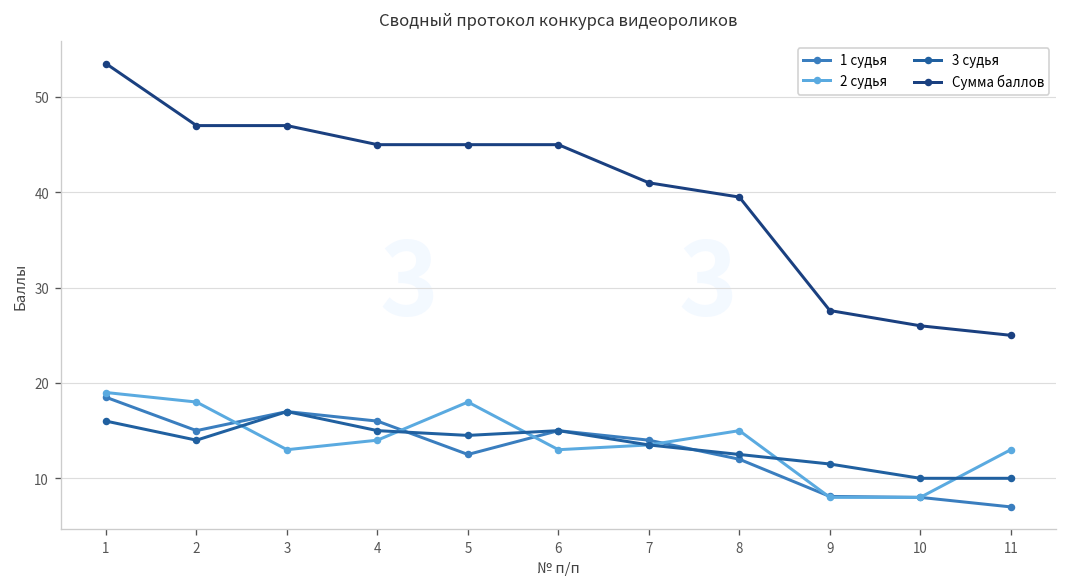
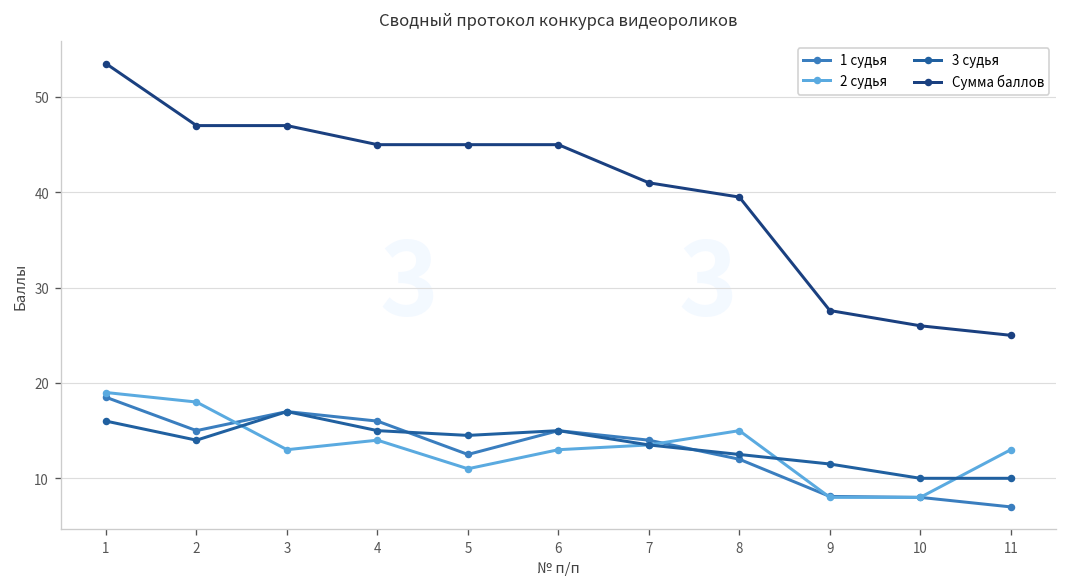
  {
    "2 судья": {
      "1": 19,
      "2": 18,
      "3": 13,
      "4": 14,
-     "5": 18,
+     "5": 11,
      "6": 13,
      "8": 15,
      "11": 13
    }
  }
